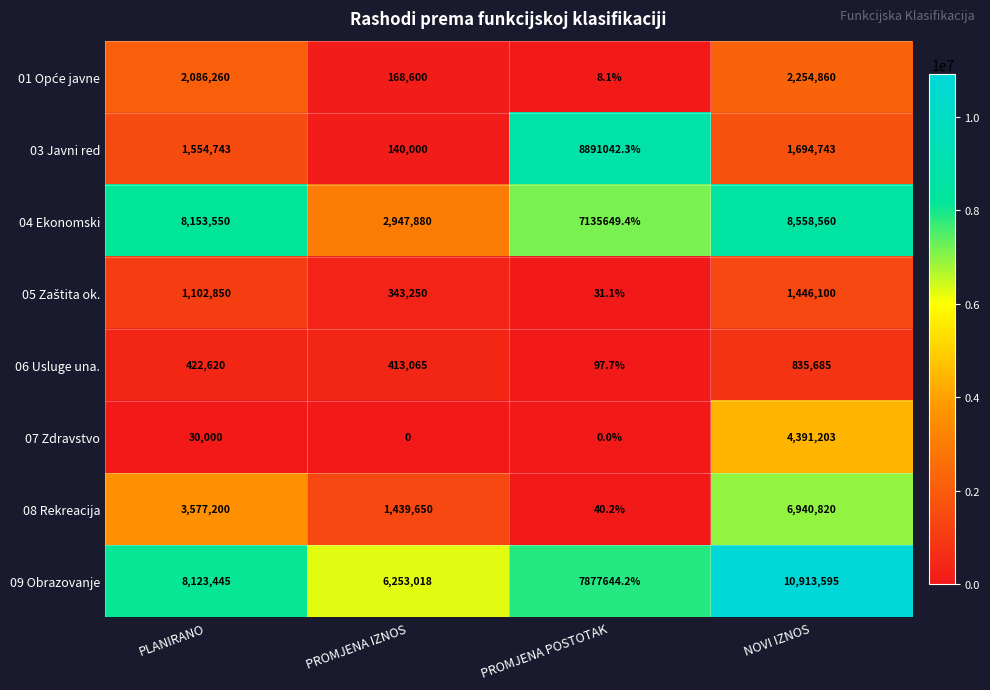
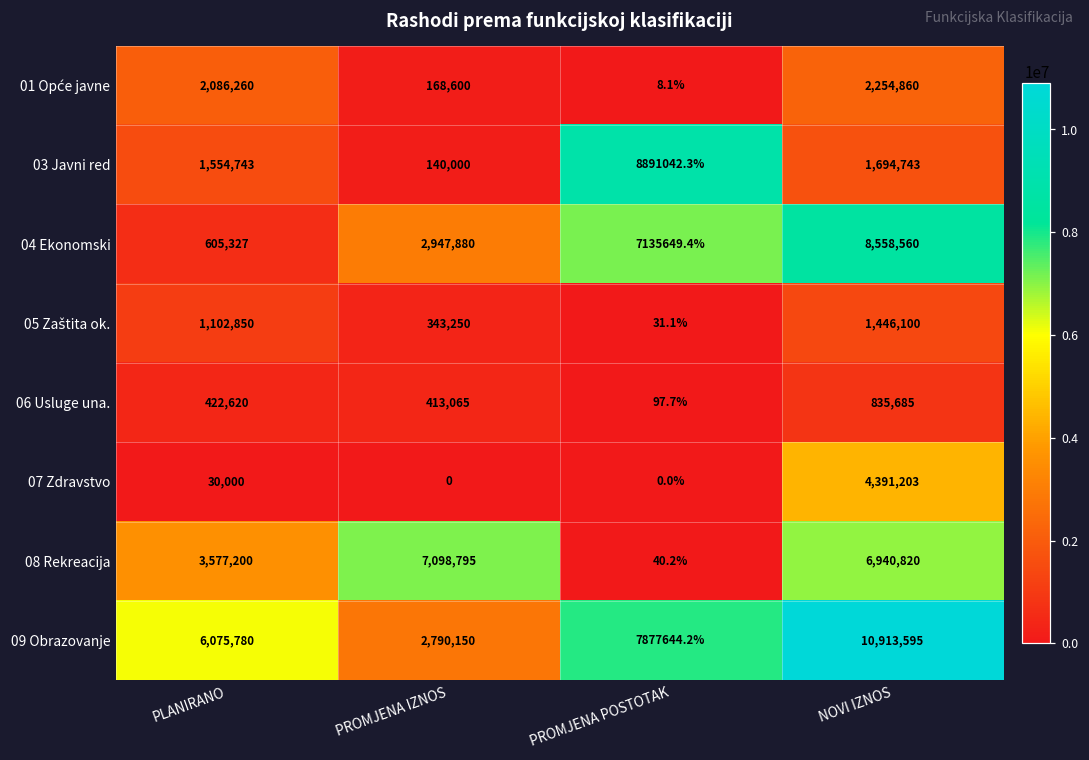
  {
    "01 Opće javne": {
      "PLANIRANO": "2,086,260",
      "PROMJENA IZNOS": "168,600",
      "PROMJENA POSTOTAK": "8.1%",
      "NOVI IZNOS": "2,254,860"
    },
    "03 Javni red": {
      "PLANIRANO": "1,554,743",
      "PROMJENA IZNOS": "140,000",
      "PROMJENA POSTOTAK": "8891042.3%",
      "NOVI IZNOS": "1,694,743"
    },
    "04 Ekonomski": {
-     "PLANIRANO": "8,153,550",
+     "PLANIRANO": "605,327",
      "PROMJENA IZNOS": "2,947,880",
      "PROMJENA POSTOTAK": "7135649.4%",
      "NOVI IZNOS": "8,558,560"
    },
    "05 Zaštita ok.": {
      "PLANIRANO": "1,102,850",
      "PROMJENA IZNOS": "343,250",
      "PROMJENA POSTOTAK": "31.1%",
      "NOVI IZNOS": "1,446,100"
    },
    "06 Usluge una.": {
      "PLANIRANO": "422,620",
      "PROMJENA IZNOS": "413,065",
      "PROMJENA POSTOTAK": "97.7%",
      "NOVI IZNOS": "835,685"
    },
    "07 Zdravstvo": {
      "PLANIRANO": "30,000",
      "PROMJENA IZNOS": "0",
      "PROMJENA POSTOTAK": "0.0%",
      "NOVI IZNOS": "4,391,203"
    },
    "08 Rekreacija": {
      "PLANIRANO": "3,577,200",
-     "PROMJENA IZNOS": "1,439,650",
+     "PROMJENA IZNOS": "7,098,795",
      "PROMJENA POSTOTAK": "40.2%",
      "NOVI IZNOS": "6,940,820"
    },
    "09 Obrazovanje": {
-     "PLANIRANO": "8,123,445",
-     "PROMJENA IZNOS": "6,253,018",
+     "PLANIRANO": "6,075,780",
+     "PROMJENA IZNOS": "2,790,150",
      "PROMJENA POSTOTAK": "7877644.2%",
      "NOVI IZNOS": "10,913,595"
    }
  }
